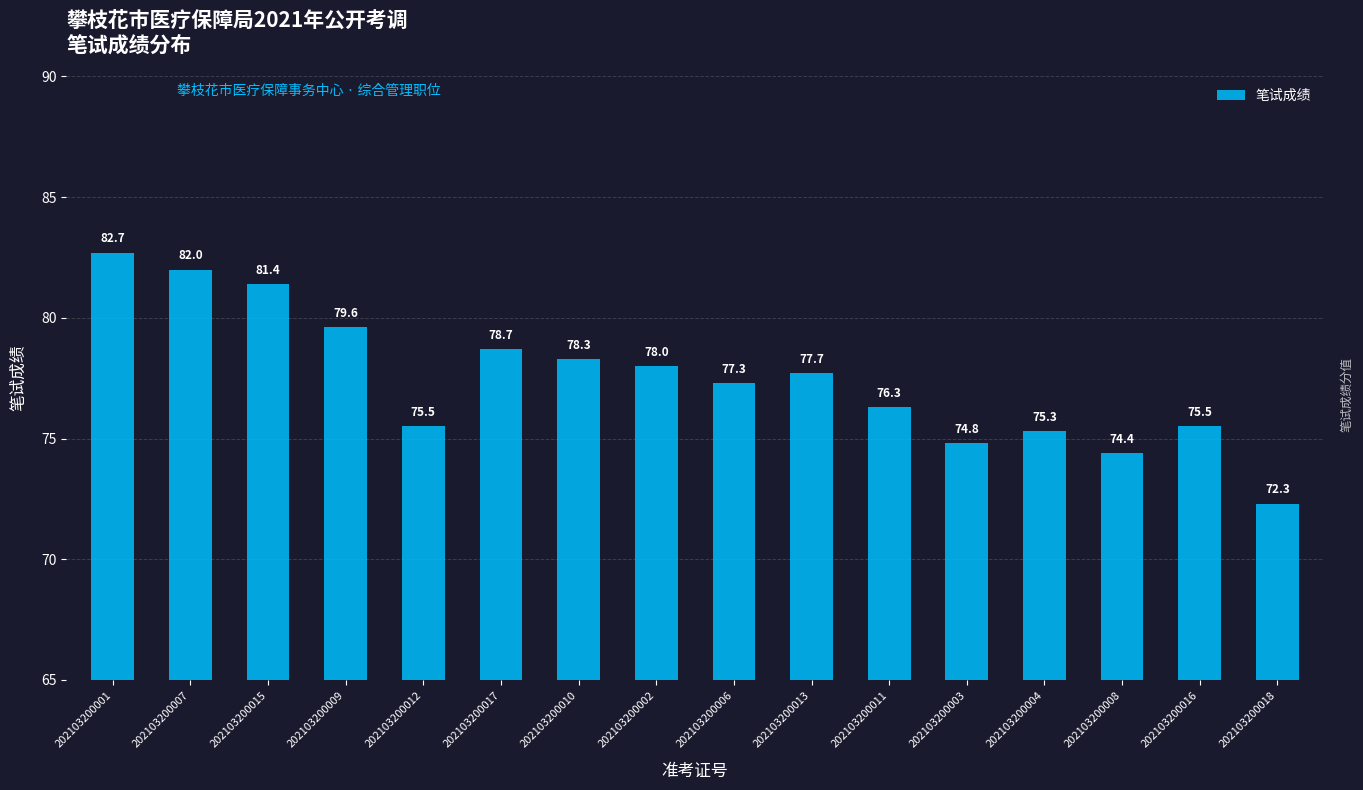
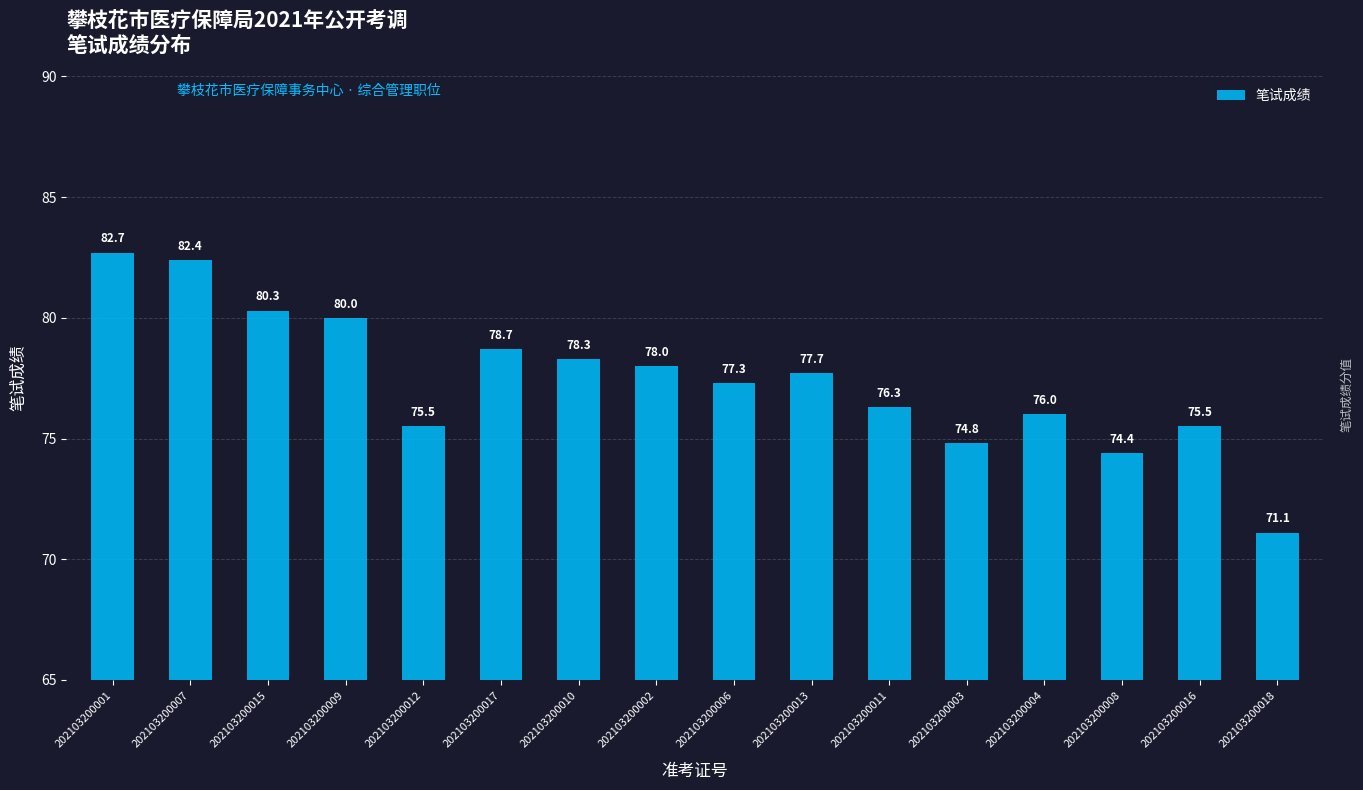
  {
    "202103200001": 82.7,
-   "202103200007": 82.0,
-   "202103200015": 81.4,
-   "202103200009": 79.6,
+   "202103200007": 82.4,
+   "202103200015": 80.3,
+   "202103200009": 80.0,
    "202103200012": 75.5,
    "202103200017": 78.7,
    "202103200010": 78.3,
    "202103200002": 78.0,
    "202103200006": 77.3,
    "202103200013": 77.7,
    "202103200011": 76.3,
    "202103200003": 74.8,
-   "202103200004": 75.3,
+   "202103200004": 76.0,
    "202103200008": 74.4,
    "202103200016": 75.5,
-   "202103200018": 72.3
+   "202103200018": 71.1
  }
